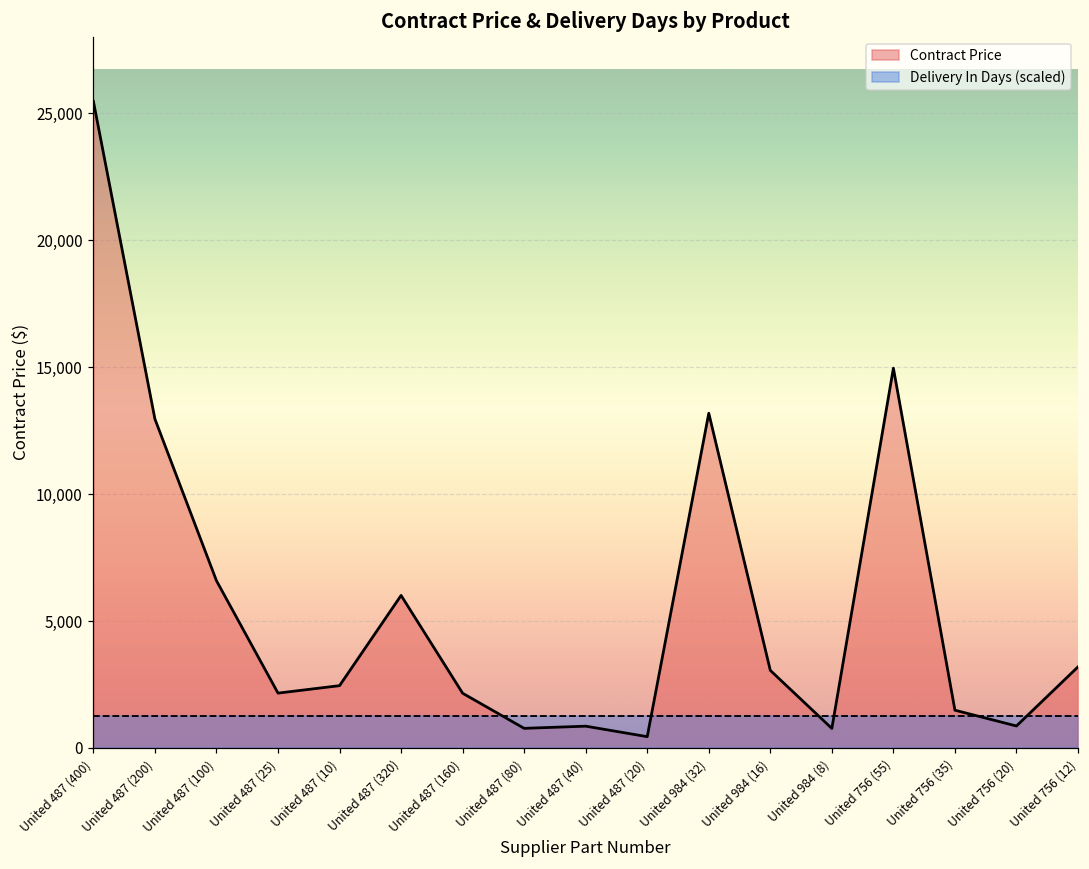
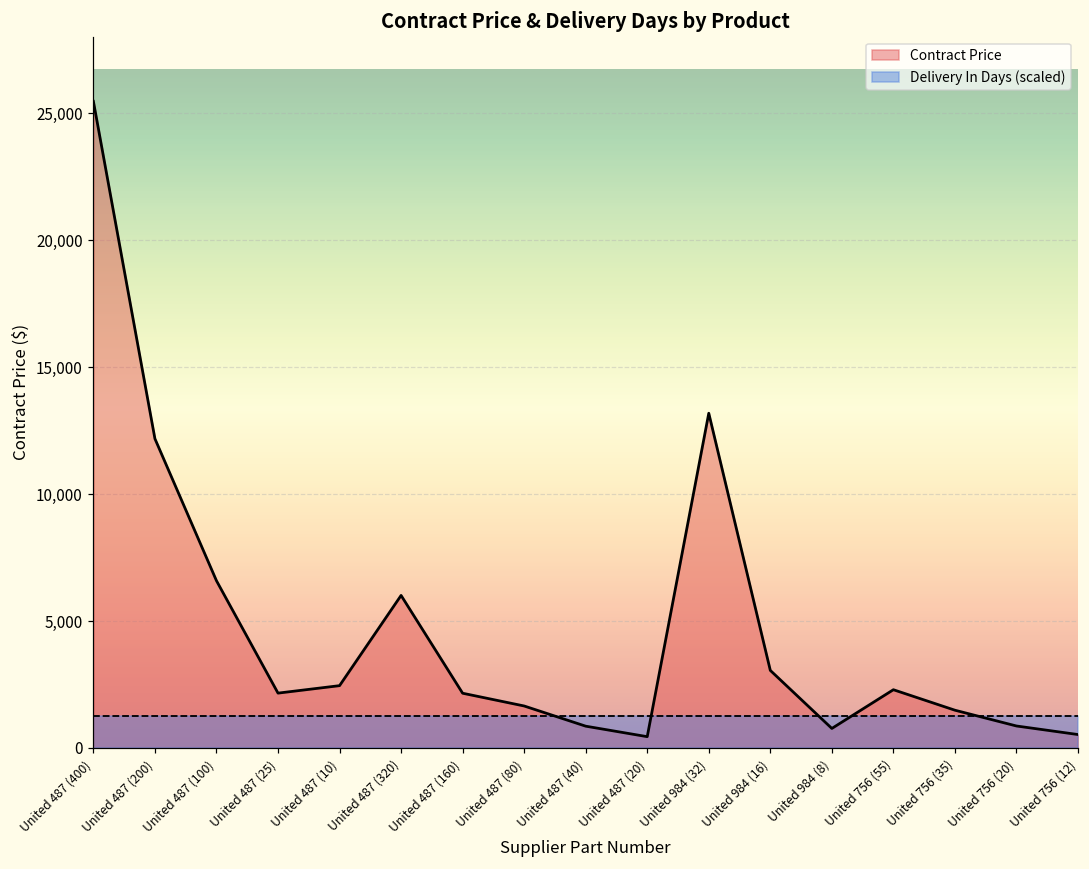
  {
    "Contract Price": {
      "United 487 (400)": "25,500",
-     "United 487 (200)": "13,000",
+     "United 487 (200)": "12,200",
      "United 487 (100)": "6,600",
      "United 487 (25)": "2,200",
      "United 487 (10)": "2,500",
      "United 487 (320)": "6,000",
      "United 487 (160)": "2,200",
-     "United 487 (80)": "800",
+     "United 487 (80)": "1,700",
      "United 487 (40)": "900",
      "United 487 (20)": "400",
      "United 984 (32)": "13,200",
      "United 984 (16)": "3,100",
      "United 984 (8)": "800",
-     "United 756 (55)": "15,000",
+     "United 756 (55)": "2,300",
      "United 756 (35)": "1,500",
      "United 756 (20)": "900",
-     "United 756 (12)": "3,200"
+     "United 756 (12)": "500"
    },
    "Delivery In Days (scaled)": {
      "United 487 (400)": "1,300",
      "United 487 (200)": "1,300",
      "United 487 (100)": "1,300",
      "United 487 (25)": "1,300",
      "United 487 (10)": "1,300",
      "United 487 (320)": "1,300",
      "United 487 (160)": "1,300",
      "United 487 (80)": "1,300",
      "United 487 (40)": "1,300",
      "United 487 (20)": "1,300",
      "United 984 (32)": "1,300",
      "United 984 (16)": "1,300",
      "United 984 (8)": "1,300",
      "United 756 (55)": "1,300",
      "United 756 (35)": "1,300",
      "United 756 (20)": "1,300",
      "United 756 (12)": "1,300"
    }
  }
